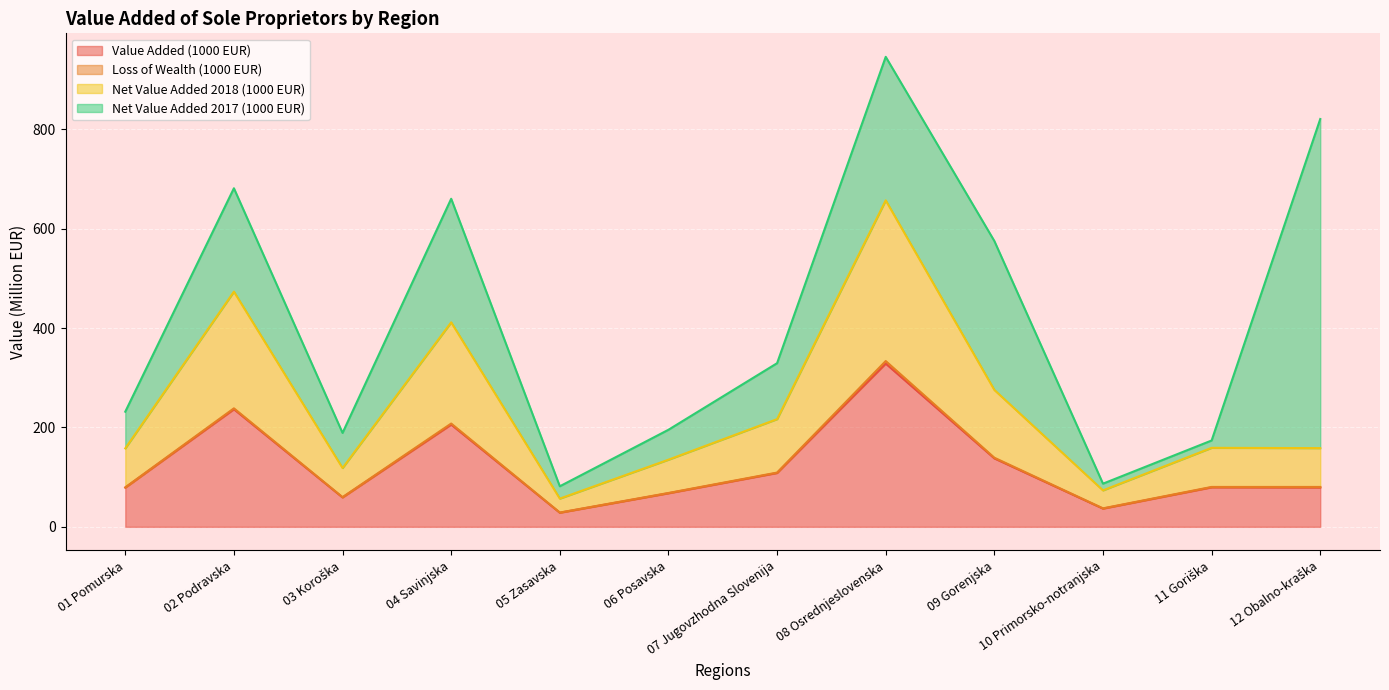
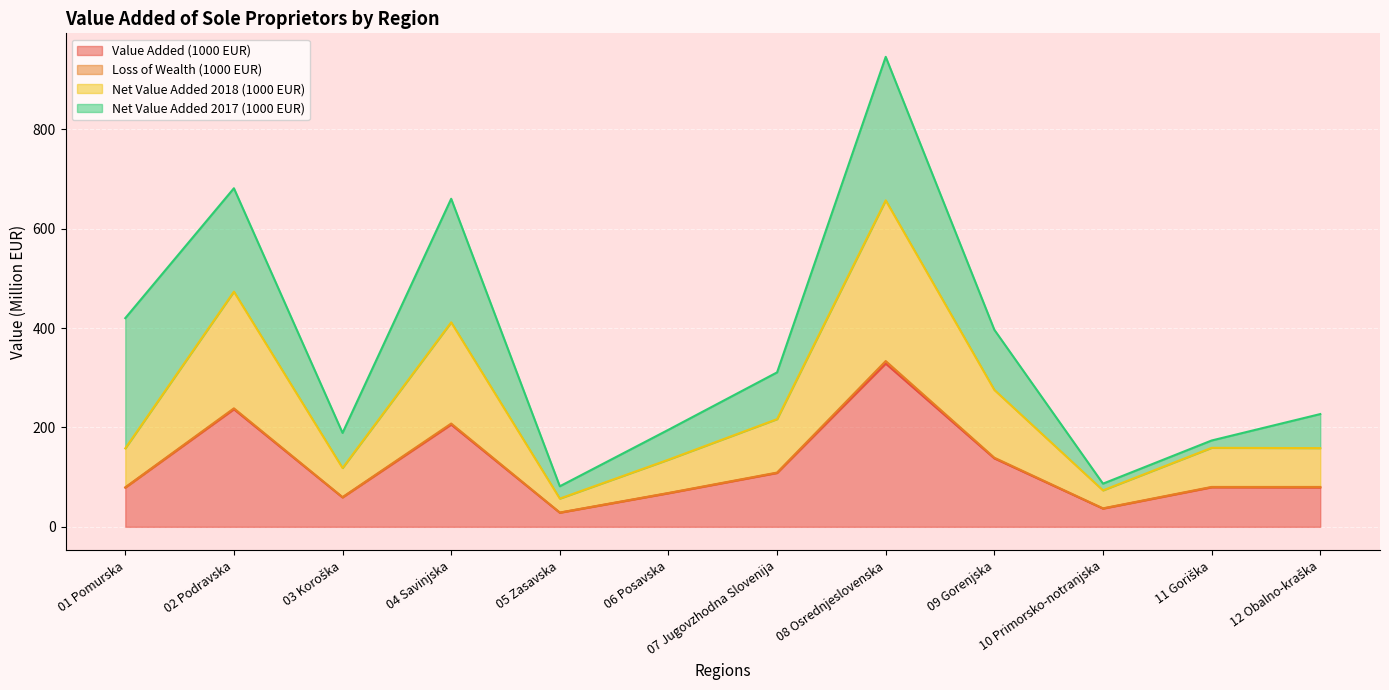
  {
    "Net Value Added 2017 (1000 EUR)": {
-     "01 Pomurska": 70,
+     "01 Pomurska": 260,
      "02 Podravska": 210,
      "03 Koroška": 70,
      "04 Savinjska": 250,
      "05 Zasavska": 20,
      "06 Posavska": 60,
-     "07 Jugovzhodna Slovenija": 110,
+     "07 Jugovzhodna Slovenija": 90,
      "08 Osrednjeslovenska": 290,
-     "09 Gorenjska": 300,
+     "09 Gorenjska": 120,
      "10 Primorsko-notranjska": 10,
      "11 Goriška": 10,
-     "12 Obalno-kraška": 660
+     "12 Obalno-kraška": 70
    }
  }
